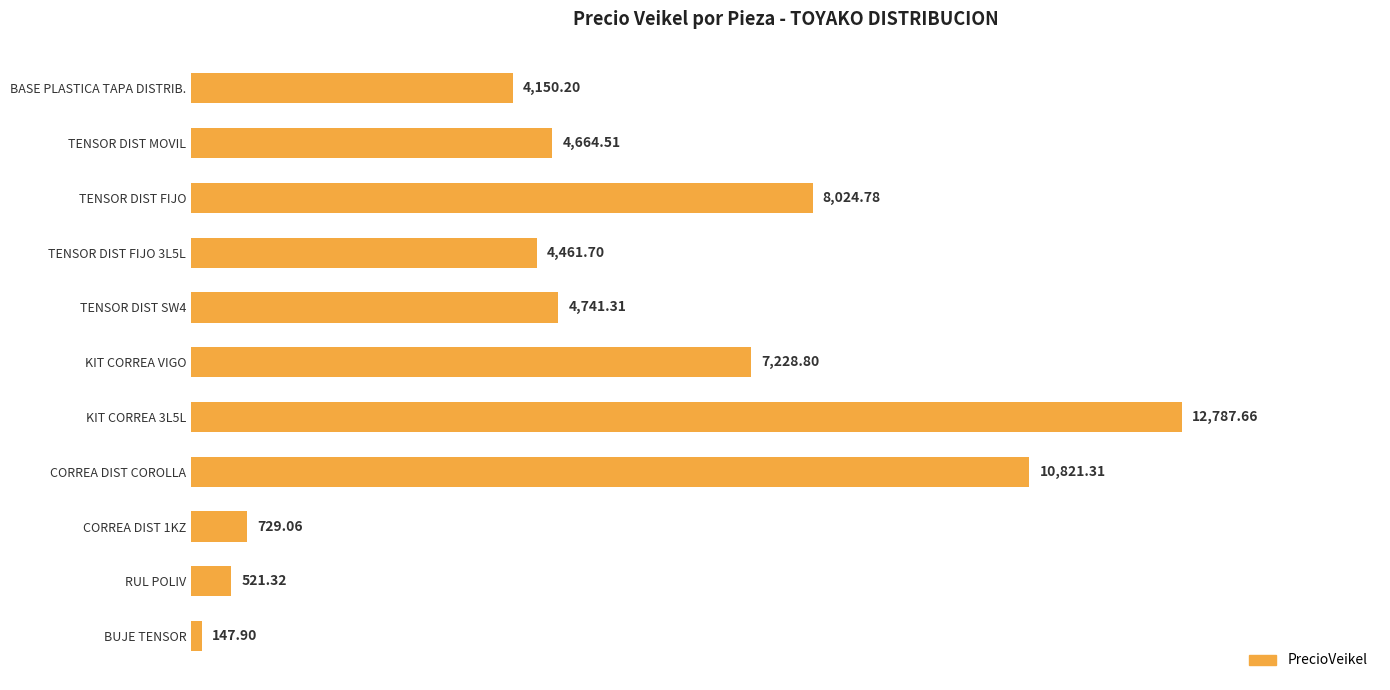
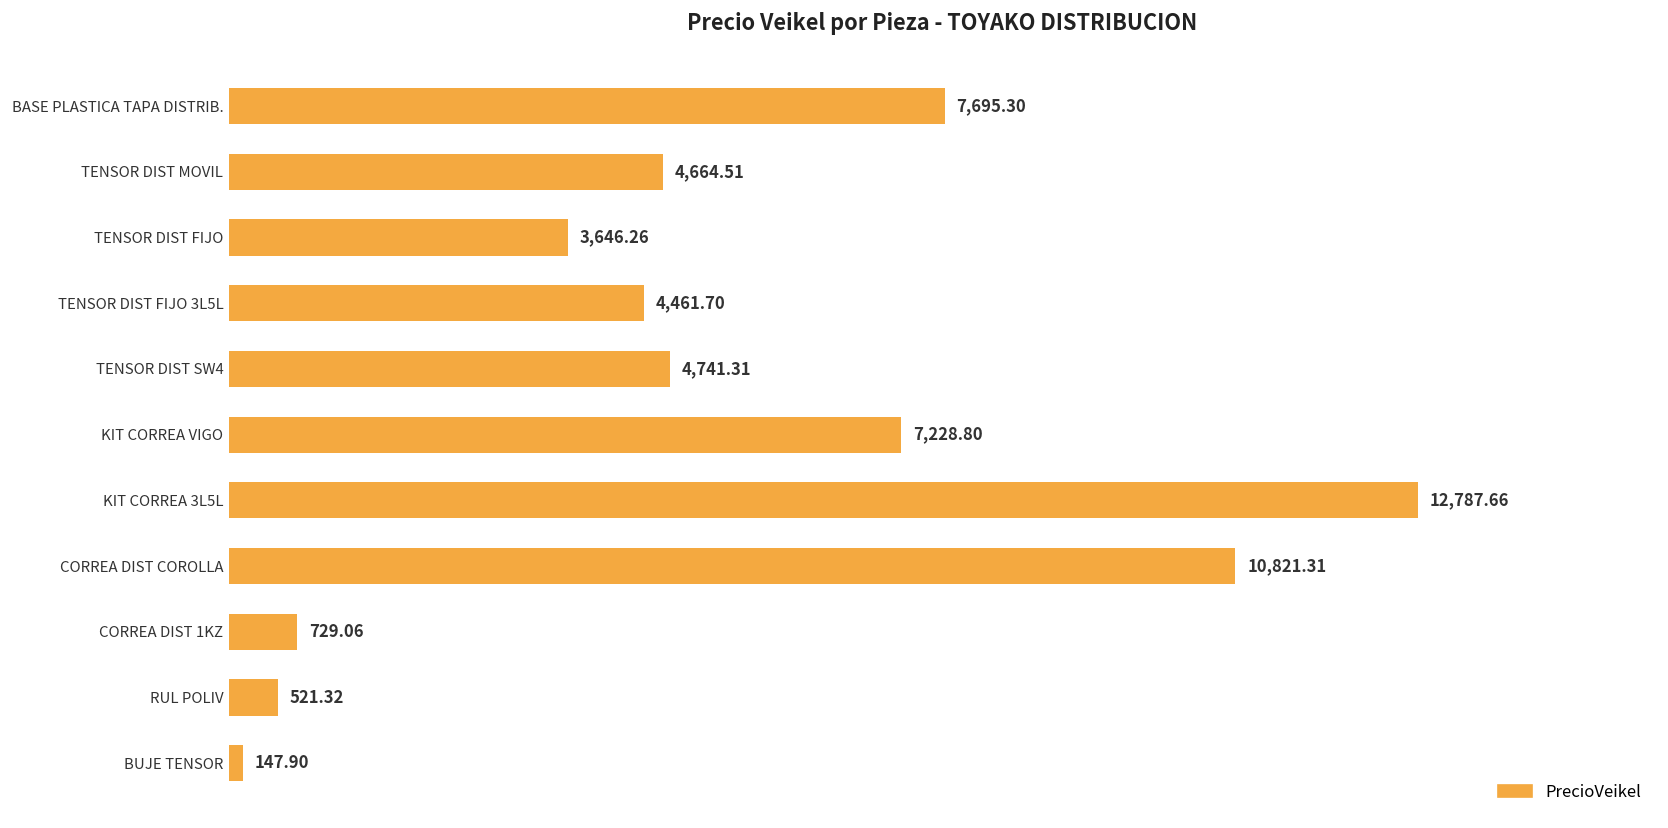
  {
-   "BASE PLASTICA TAPA DISTRIB.": "4,150.20",
+   "BASE PLASTICA TAPA DISTRIB.": "7,695.30",
    "TENSOR DIST MOVIL": "4,664.51",
-   "TENSOR DIST FIJO": "8,024.78",
+   "TENSOR DIST FIJO": "3,646.26",
    "TENSOR DIST FIJO 3L5L": "4,461.70",
    "TENSOR DIST SW4": "4,741.31",
    "KIT CORREA VIGO": "7,228.80",
    "KIT CORREA 3L5L": "12,787.66",
    "CORREA DIST COROLLA": "10,821.31",
    "CORREA DIST 1KZ": "729.06",
    "RUL POLIV": "521.32",
    "BUJE TENSOR": "147.90"
  }
